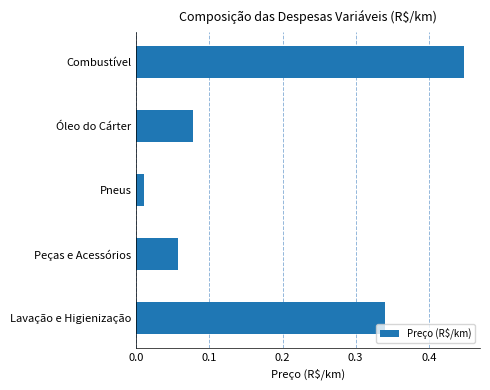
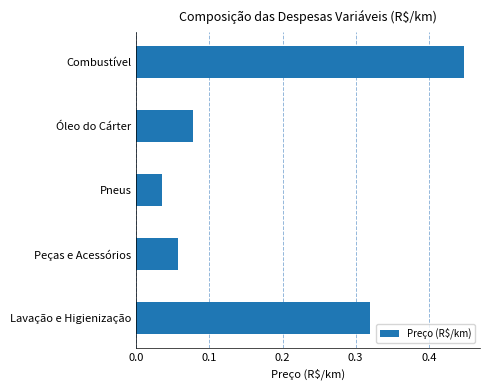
  {
    "Combustível": 0.45,
    "Óleo do Cárter": 0.08,
-   "Pneus": 0.01,
+   "Pneus": 0.04,
    "Peças e Acessórios": 0.06,
-   "Lavação e Higienização": 0.34
+   "Lavação e Higienização": 0.32
  }
